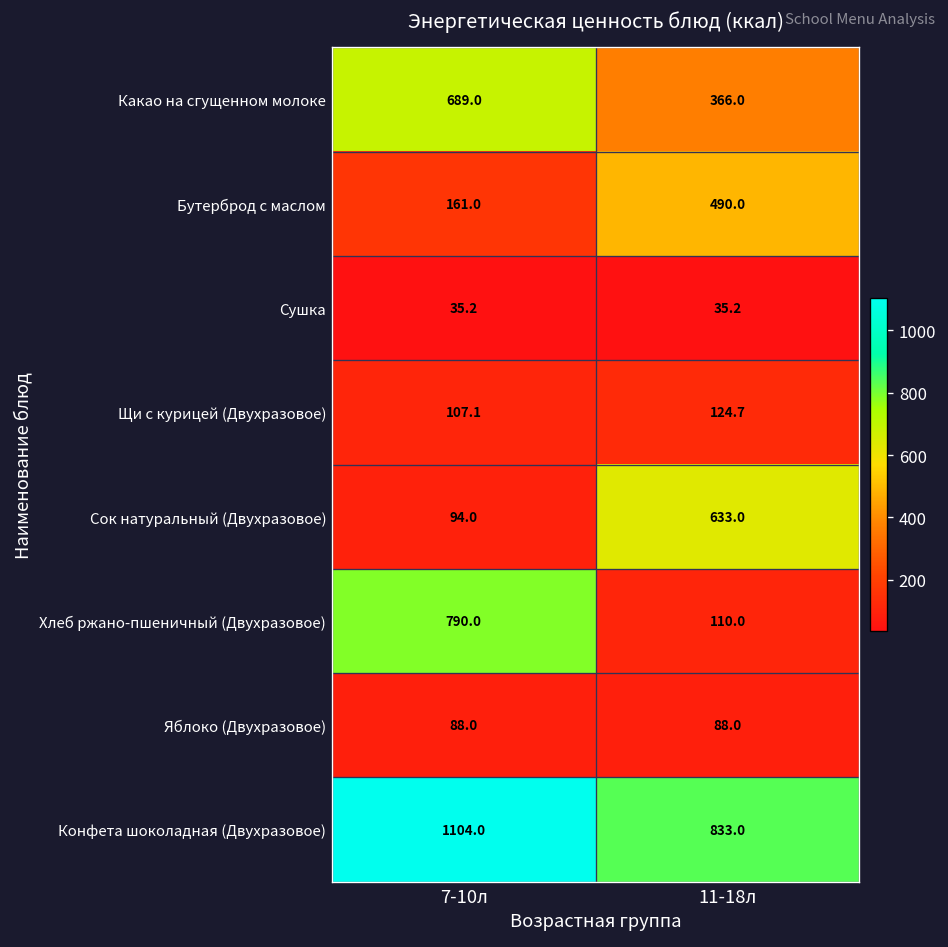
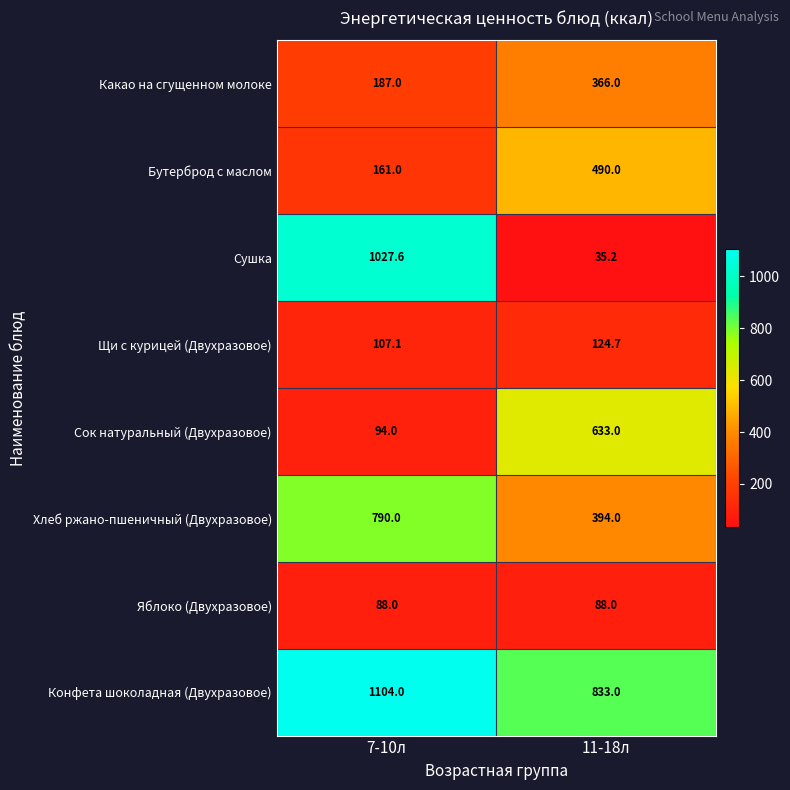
  {
    "Какао на сгущенном молоке": {
-     "7-10л": 689.0,
+     "7-10л": 187.0,
      "11-18л": 366.0
    },
    "Бутерброд с маслом": {
      "7-10л": 161.0,
      "11-18л": 490.0
    },
    "Сушка": {
-     "7-10л": 35.2,
+     "7-10л": 1027.6,
      "11-18л": 35.2
    },
    "Щи с курицей (Двухразовое)": {
      "7-10л": 107.1,
      "11-18л": 124.7
    },
    "Сок натуральный (Двухразовое)": {
      "7-10л": 94.0,
      "11-18л": 633.0
    },
    "Хлеб ржано-пшеничный (Двухразовое)": {
      "7-10л": 790.0,
-     "11-18л": 110.0
+     "11-18л": 394.0
    },
    "Яблоко (Двухразовое)": {
      "7-10л": 88.0,
      "11-18л": 88.0
    },
    "Конфета шоколадная (Двухразовое)": {
      "7-10л": 1104.0,
      "11-18л": 833.0
    }
  }
